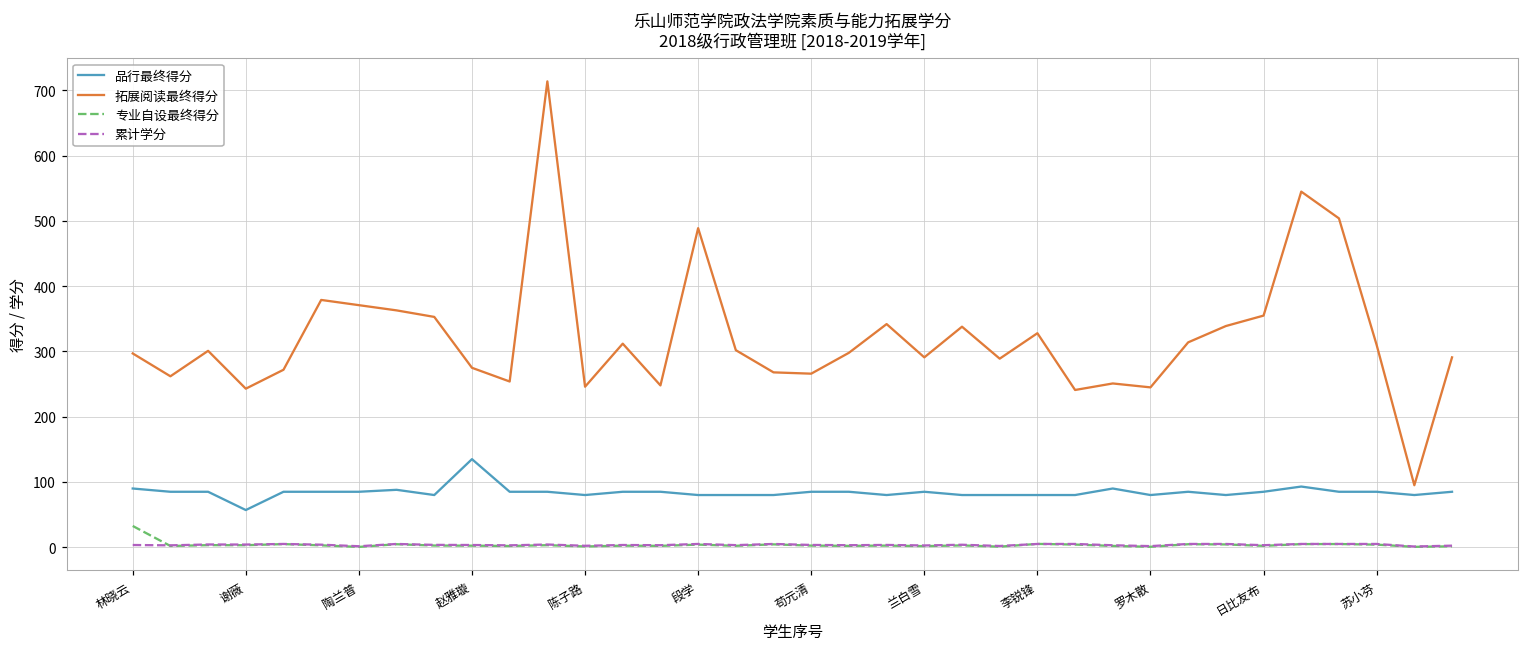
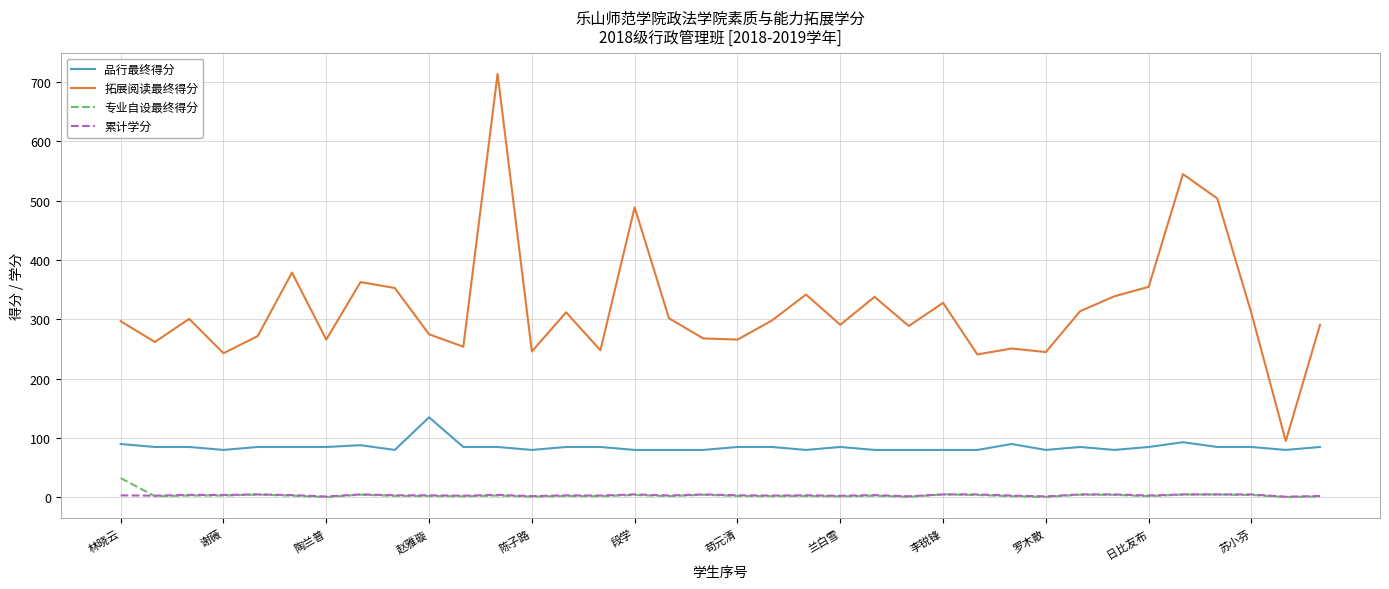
  {
    "品行最终得分": {
      "林晓云": 90,
-     "谢薇": 60,
+     "谢薇": 80,
      "陶兰普": 90,
      "赵雅璇": 140,
      "陈子路": 80,
      "段学": 80,
      "苟元清": 90,
      "兰白雪": 90,
      "李锐锋": 80,
      "罗木散": 80,
      "日比友布": 90,
      "苏小芬": 90
    },
    "拓展阅读最终得分": {
      "林晓云": 300,
      "谢薇": 240,
-     "陶兰普": 370,
+     "陶兰普": 270,
      "赵雅璇": 280,
      "陈子路": 250,
      "段学": 490,
      "苟元清": 270,
      "兰白雪": 290,
      "李锐锋": 330,
      "罗木散": 250,
      "日比友布": 360,
      "苏小芬": 310
    },
    "专业自设最终得分": {
      "林晓云": 30
    },
    "累计学分": {
      "林晓云": 0
    }
  }
